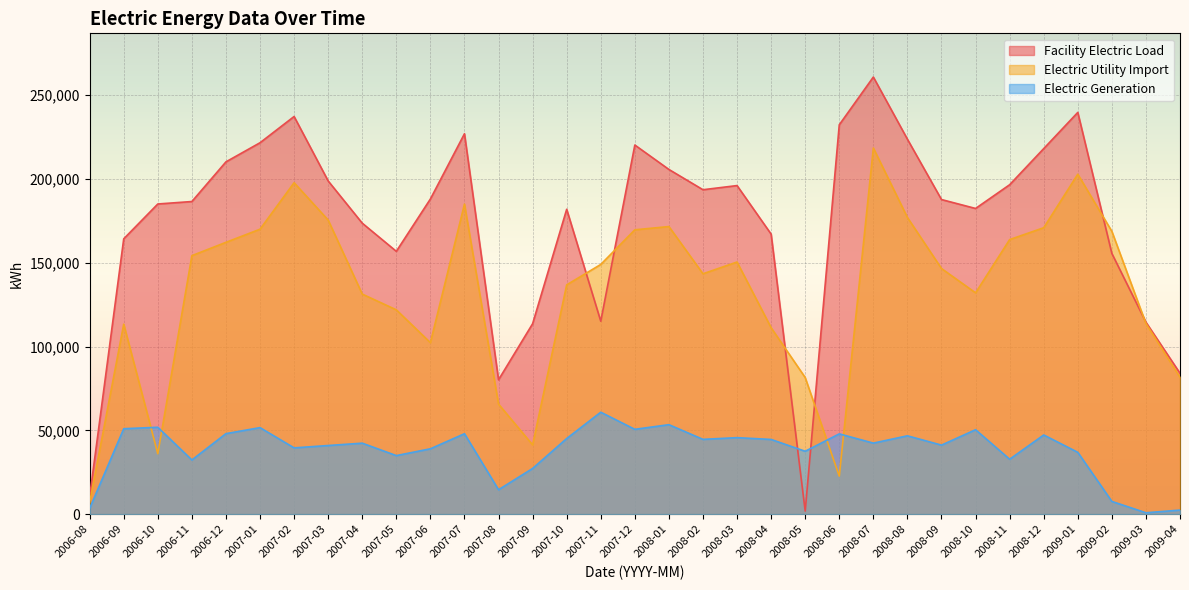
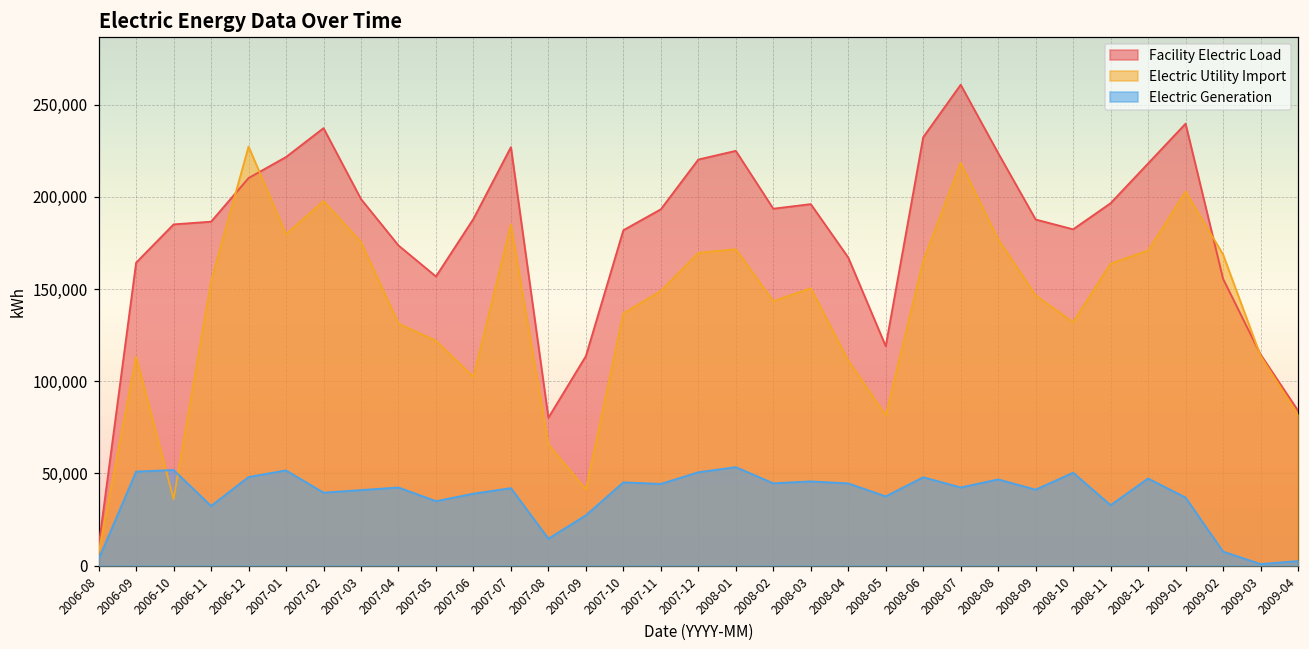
  {
    "Facility Electric Load": {
      "2006-08": "10,000",
      "2006-09": "164,000",
      "2006-10": "185,000",
      "2006-11": "187,000",
      "2006-12": "210,000",
      "2007-01": "222,000",
      "2007-02": "237,000",
      "2007-03": "199,000",
      "2007-04": "174,000",
      "2007-05": "157,000",
      "2007-06": "188,000",
      "2007-07": "227,000",
      "2007-08": "80,000",
      "2007-09": "114,000",
      "2007-10": "182,000",
-     "2007-11": "115,000",
+     "2007-11": "193,000",
      "2007-12": "220,000",
-     "2008-01": "206,000",
+     "2008-01": "225,000",
      "2008-02": "194,000",
      "2008-03": "196,000",
      "2008-04": "167,000",
-     "2008-05": "2,000",
+     "2008-05": "119,000",
      "2008-06": "232,000",
      "2008-07": "261,000",
      "2008-08": "224,000",
      "2008-09": "188,000",
      "2008-10": "182,000",
      "2008-11": "197,000",
      "2008-12": "218,000",
      "2009-01": "240,000",
      "2009-02": "156,000",
      "2009-04": "84,000"
    },
    "Electric Utility Import": {
      "2006-08": "7,000",
      "2006-09": "113,000",
      "2006-10": "36,000",
      "2006-11": "154,000",
-     "2006-12": "162,000",
-     "2007-01": "170,000",
+     "2006-12": "227,000",
+     "2007-01": "180,000",
      "2007-02": "198,000",
      "2007-03": "175,000",
      "2007-04": "131,000",
      "2007-05": "122,000",
      "2007-06": "102,000",
      "2007-07": "185,000",
      "2007-08": "66,000",
      "2007-09": "41,000",
      "2007-10": "137,000",
      "2007-11": "149,000",
      "2007-12": "170,000",
      "2008-01": "172,000",
      "2008-02": "143,000",
      "2008-03": "150,000",
      "2008-04": "111,000",
      "2008-05": "81,000",
-     "2008-06": "23,000",
+     "2008-06": "165,000",
      "2008-07": "218,000",
      "2008-08": "177,000",
      "2008-09": "147,000",
      "2008-10": "132,000",
      "2008-11": "164,000",
      "2008-12": "171,000",
      "2009-01": "203,000",
      "2009-02": "169,000",
      "2009-04": "82,000"
    },
    "Electric Generation": {
      "2006-08": "3,000",
      "2006-09": "51,000",
      "2006-10": "52,000",
      "2006-11": "32,000",
      "2006-12": "48,000",
      "2007-01": "52,000",
      "2007-02": "40,000",
      "2007-03": "41,000",
      "2007-04": "42,000",
      "2007-05": "35,000",
      "2007-06": "39,000",
-     "2007-07": "48,000",
+     "2007-07": "42,000",
      "2007-08": "15,000",
      "2007-09": "27,000",
      "2007-10": "45,000",
-     "2007-11": "61,000",
+     "2007-11": "44,000",
      "2007-12": "51,000",
      "2008-01": "53,000",
      "2008-02": "45,000",
      "2008-03": "46,000",
      "2008-04": "45,000",
      "2008-05": "38,000",
      "2008-06": "48,000",
      "2008-07": "42,000",
      "2008-08": "47,000",
      "2008-09": "41,000",
      "2008-10": "50,000",
      "2008-11": "33,000",
      "2008-12": "47,000",
      "2009-01": "37,000",
      "2009-02": "8,000",
      "2009-03": "1,000",
      "2009-04": "2,000"
    }
  }
